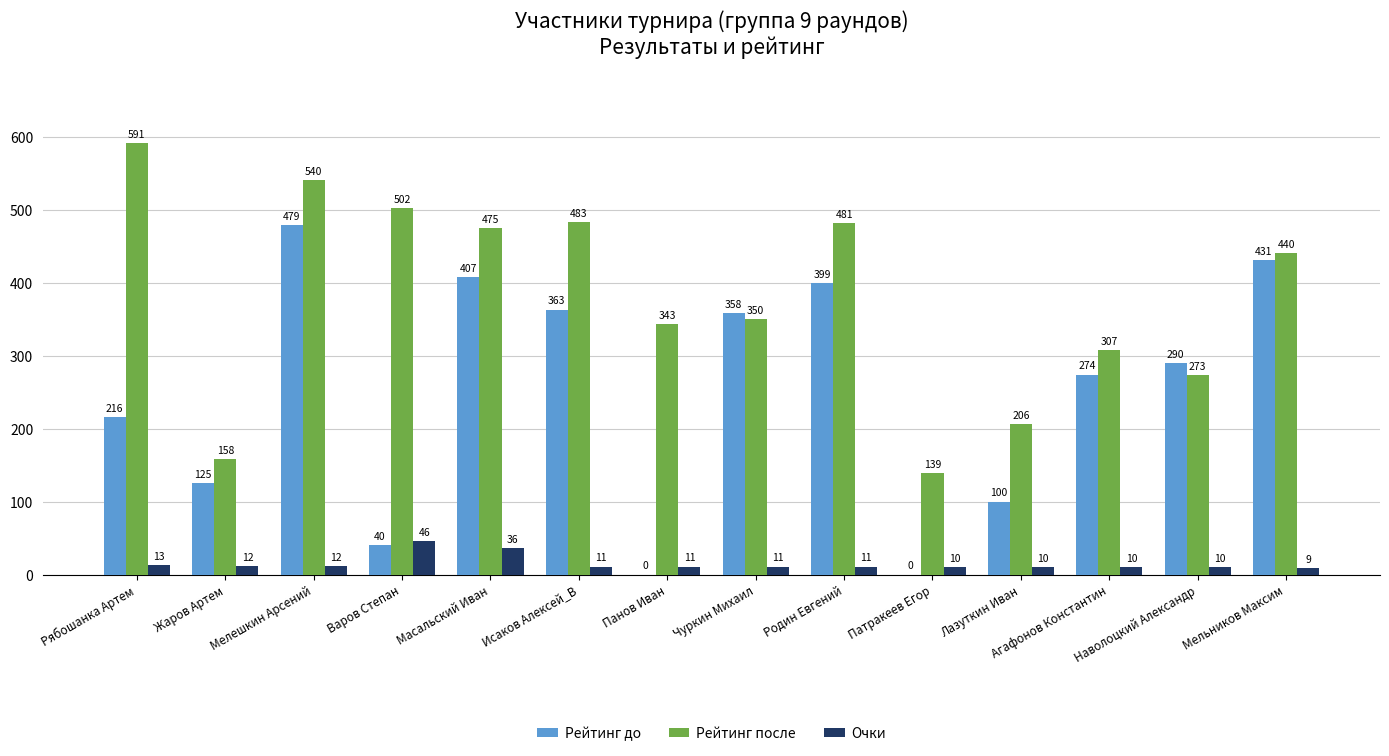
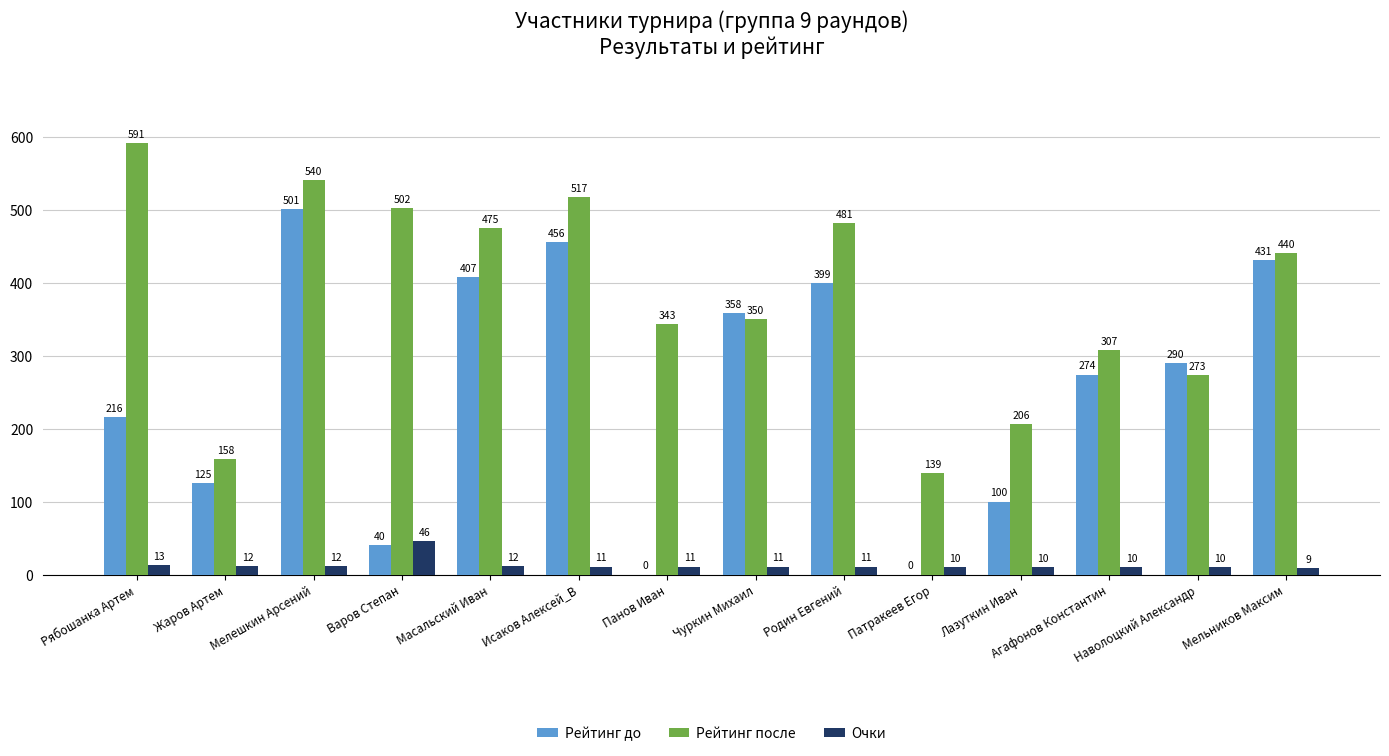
  {
    "Рейтинг до": {
      "Рябошанка Артем": 216,
      "Жаров Артем": 125,
-     "Мелешкин Арсений": 479,
+     "Мелешкин Арсений": 501,
      "Варов Степан": 40,
      "Масальский Иван": 407,
-     "Исаков Алексей_В": 363,
+     "Исаков Алексей_В": 456,
      "Панов Иван": 0,
      "Чуркин Михаил": 358,
      "Родин Евгений": 399,
      "Патракеев Егор": 0,
      "Лазуткин Иван": 100,
      "Агафонов Константин": 274,
      "Наволоцкий Александр": 290,
      "Мельников Максим": 431
    },
    "Рейтинг после": {
      "Рябошанка Артем": 591,
      "Жаров Артем": 158,
      "Мелешкин Арсений": 540,
      "Варов Степан": 502,
      "Масальский Иван": 475,
-     "Исаков Алексей_В": 483,
+     "Исаков Алексей_В": 517,
      "Панов Иван": 343,
      "Чуркин Михаил": 350,
      "Родин Евгений": 481,
      "Патракеев Егор": 139,
      "Лазуткин Иван": 206,
      "Агафонов Константин": 307,
      "Наволоцкий Александр": 273,
      "Мельников Максим": 440
    },
    "Очки": {
      "Рябошанка Артем": 13,
      "Жаров Артем": 12,
      "Мелешкин Арсений": 12,
      "Варов Степан": 46,
-     "Масальский Иван": 36,
+     "Масальский Иван": 12,
      "Исаков Алексей_В": 11,
      "Панов Иван": 11,
      "Чуркин Михаил": 11,
      "Родин Евгений": 11,
      "Патракеев Егор": 10,
      "Лазуткин Иван": 10,
      "Агафонов Константин": 10,
      "Наволоцкий Александр": 10,
      "Мельников Максим": 9
    }
  }
